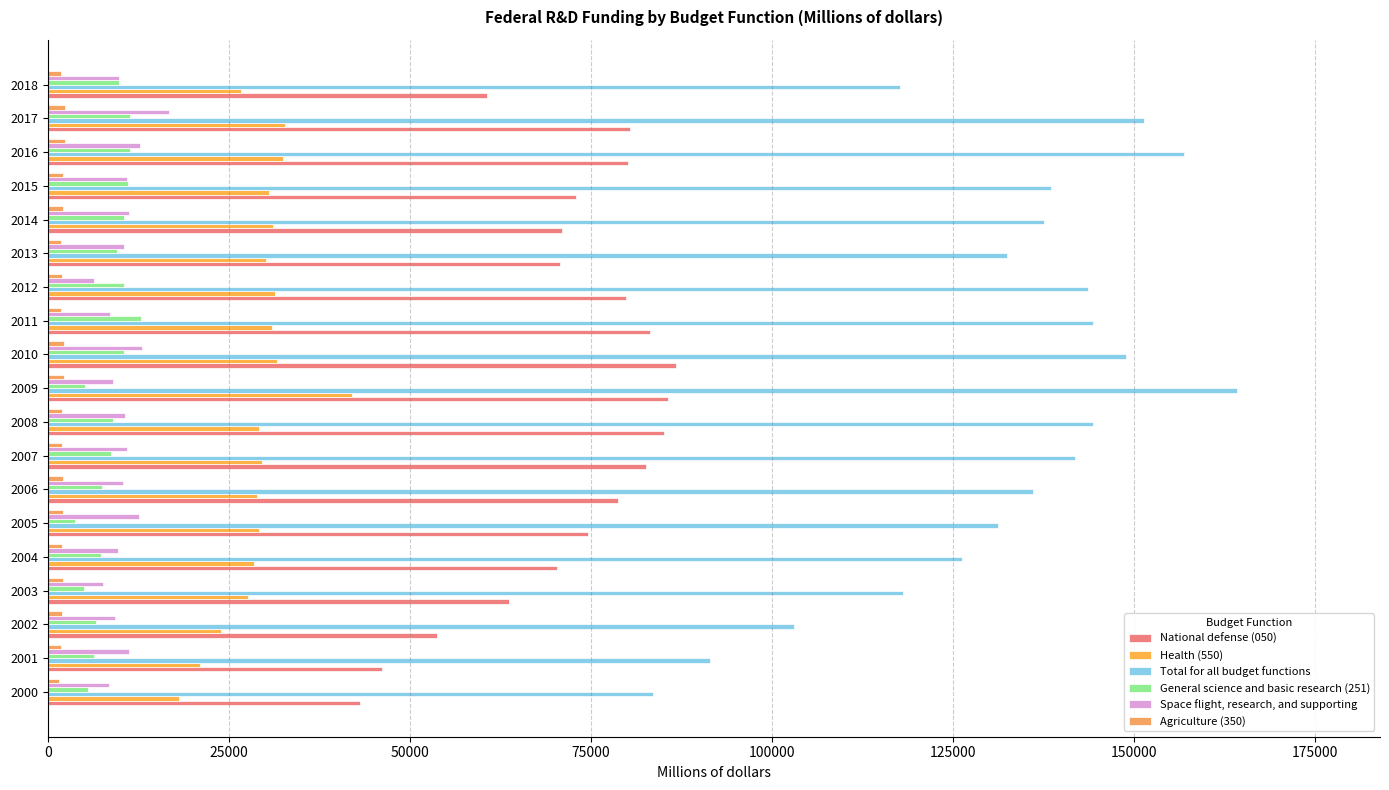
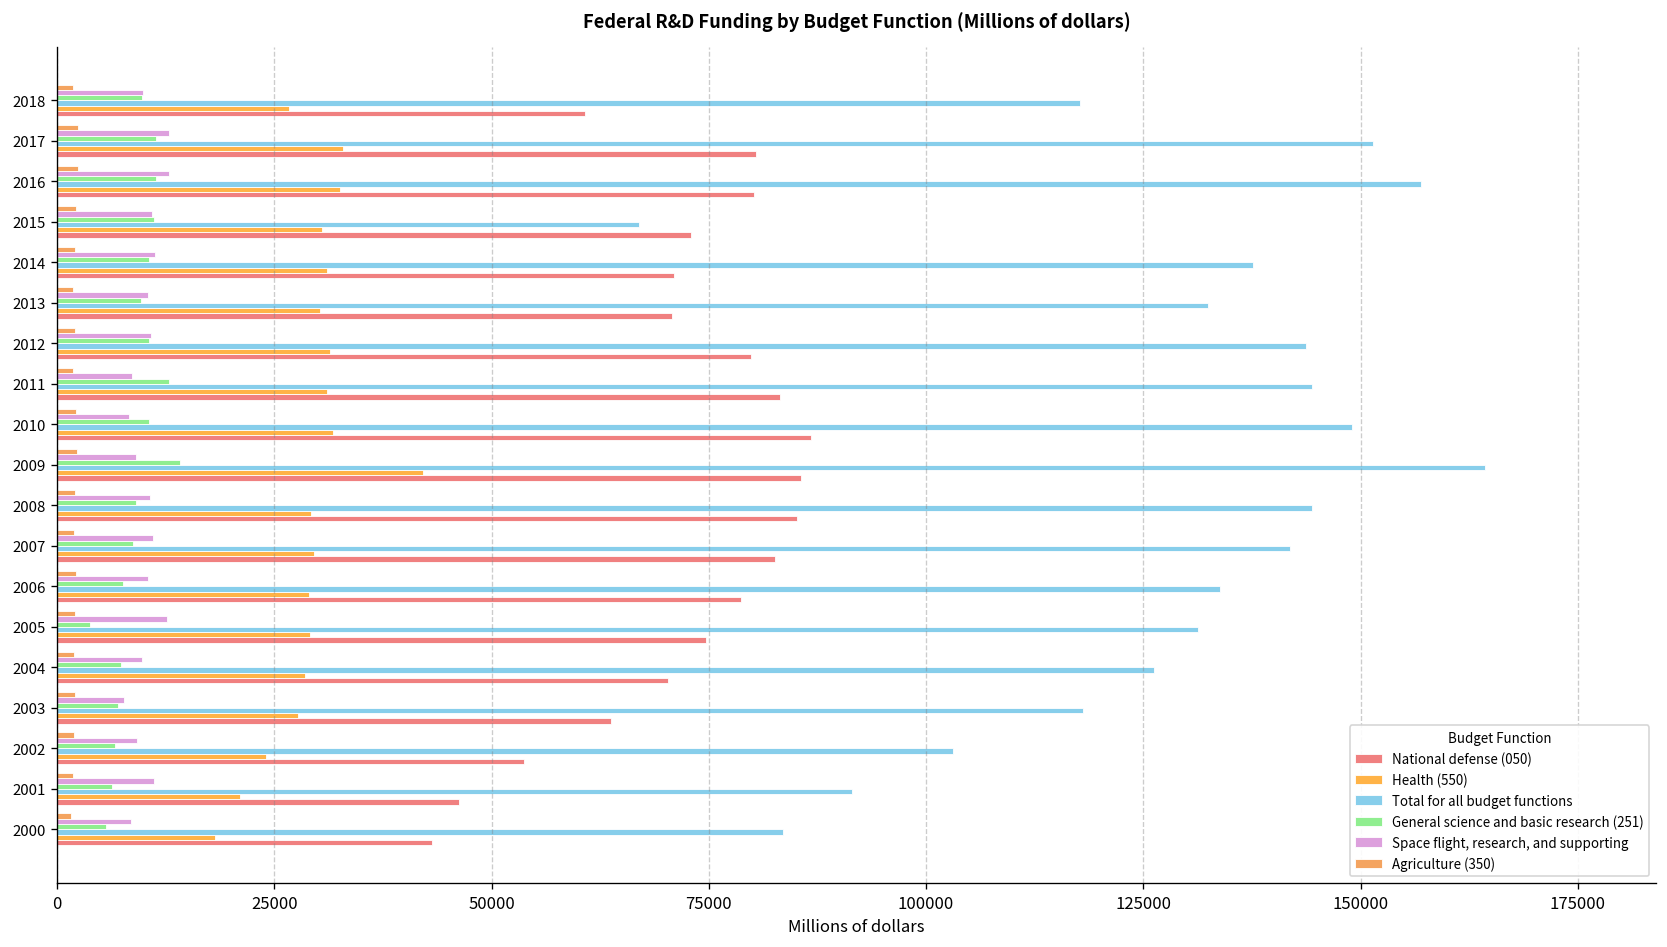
  {
    "Total for all budget functions": {
      "2018": 118000,
      "2017": 151000,
      "2016": 157000,
-     "2015": 139000,
+     "2015": 67000,
      "2014": 138000,
      "2013": 132000,
      "2012": 144000,
      "2011": 144000,
      "2010": 149000,
      "2009": 164000,
      "2008": 144000,
      "2007": 142000,
-     "2006": 136000,
+     "2006": 134000,
      "2005": 131000,
      "2004": 126000,
      "2003": 118000,
      "2002": 103000,
      "2001": 92000,
      "2000": 84000
    },
    "General science and basic research (251)": {
      "2018": 10000,
      "2017": 11000,
      "2016": 11000,
      "2015": 11000,
      "2014": 11000,
      "2013": 10000,
      "2012": 11000,
      "2011": 13000,
      "2010": 11000,
-     "2009": 5000,
+     "2009": 14000,
      "2008": 9000,
      "2007": 9000,
      "2006": 8000,
      "2005": 4000,
      "2004": 7000,
-     "2003": 5000,
+     "2003": 7000,
      "2002": 7000,
      "2001": 6000,
      "2000": 6000
    },
    "Space flight, research, and supporting": {
      "2018": 10000,
-     "2017": 17000,
+     "2017": 13000,
      "2016": 13000,
      "2015": 11000,
      "2014": 11000,
      "2013": 10000,
-     "2012": 6000,
+     "2012": 11000,
      "2011": 9000,
-     "2010": 13000,
+     "2010": 8000,
      "2009": 9000,
      "2008": 11000,
      "2007": 11000,
      "2006": 10000,
      "2005": 13000,
      "2004": 10000,
      "2003": 8000,
      "2002": 9000,
      "2001": 11000,
      "2000": 8000
    }
  }
